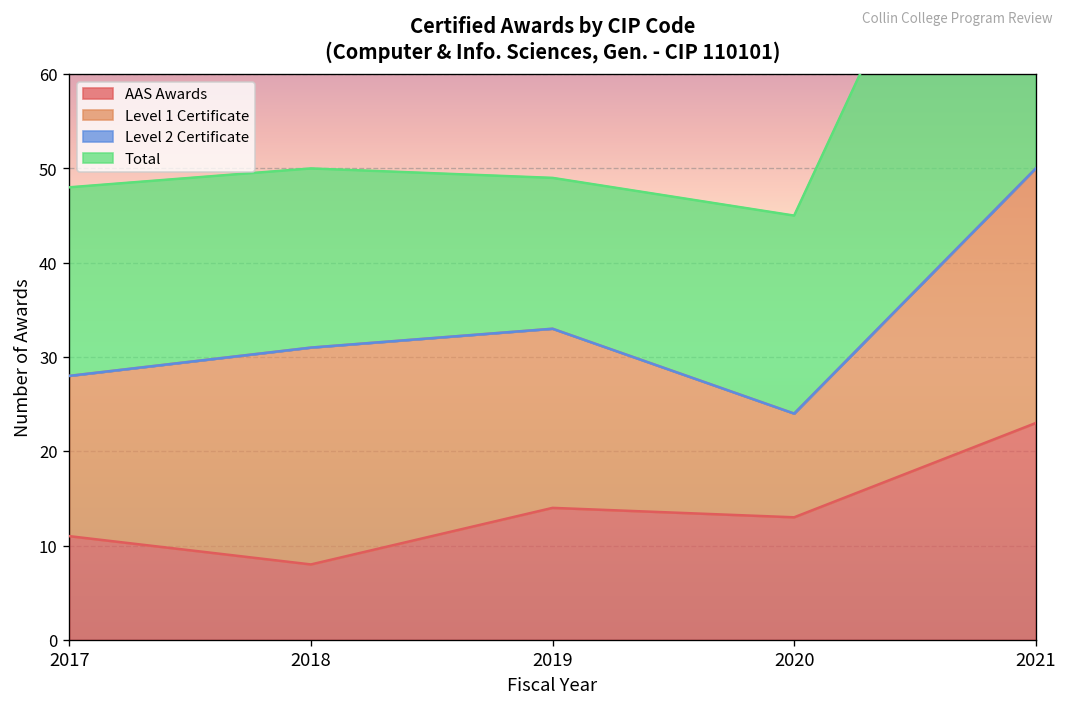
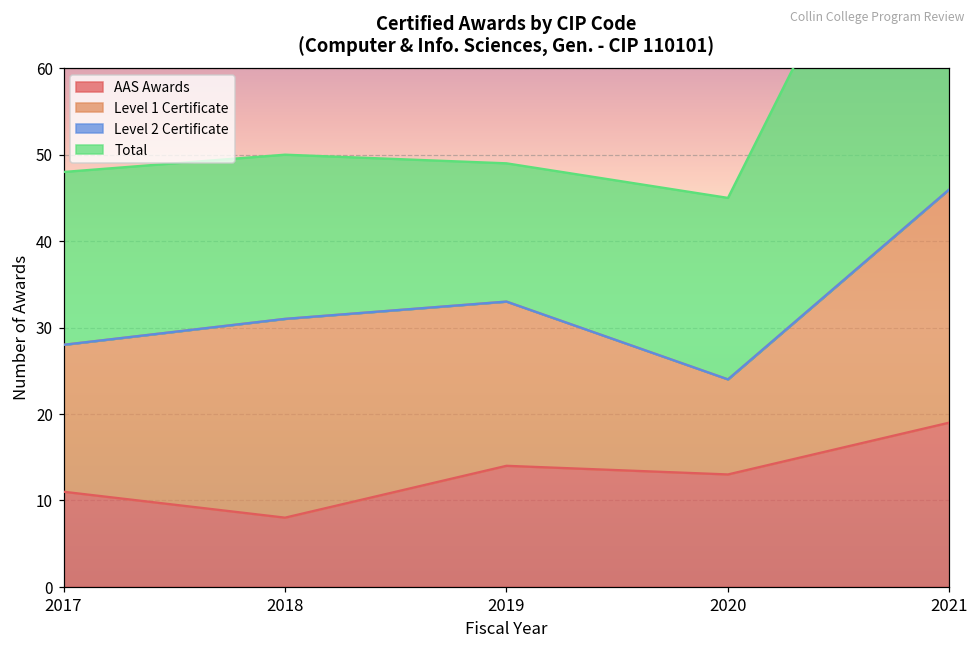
  {
    "AAS Awards": {
      "2017": 11,
      "2018": 8,
      "2019": 14,
      "2020": 13,
-     "2021": 23
+     "2021": 19
    },
    "Total": {
      "2017": 20,
      "2018": 19,
      "2019": 16,
      "2020": 21
    }
  }
